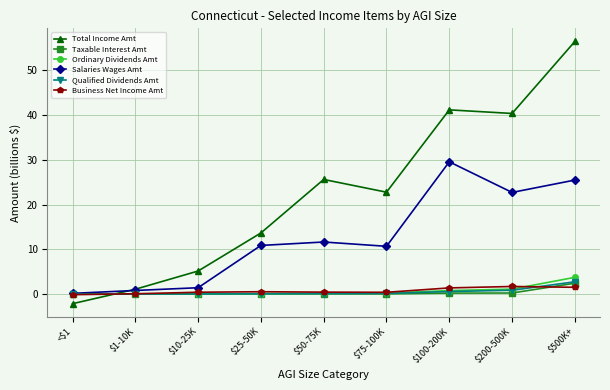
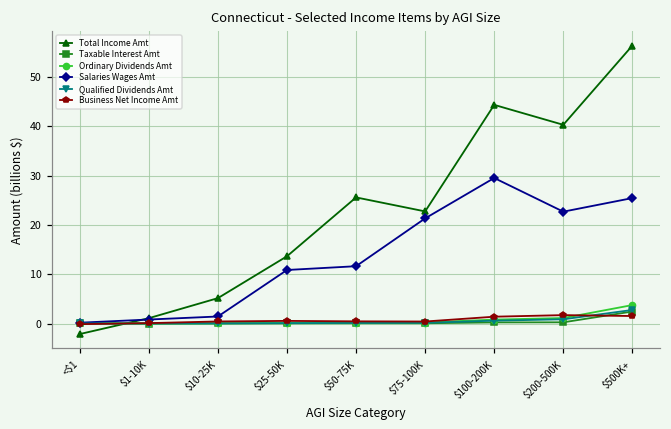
  {
    "Total Income Amt": {
      "<$1": -2,
      "$10-25K": 5,
      "$25-50K": 14,
      "$50-75K": 26,
      "$75-100K": 23,
-     "$100-200K": 41,
+     "$100-200K": 44,
      "$200-500K": 40,
      "$500K+": 56
    },
    "Taxable Interest Amt": {
      "$200-500K": 0
    },
    "Ordinary Dividends Amt": {
      "$500K+": 4
    },
    "Salaries Wages Amt": {
      "$10-25K": 1,
      "$25-50K": 11,
      "$50-75K": 12,
-     "$75-100K": 11,
+     "$75-100K": 21,
      "$100-200K": 30,
      "$200-500K": 23,
      "$500K+": 25
    },
    "Business Net Income Amt": {
      "$100-200K": 1,
      "$200-500K": 2,
      "$500K+": 2
    }
  }
